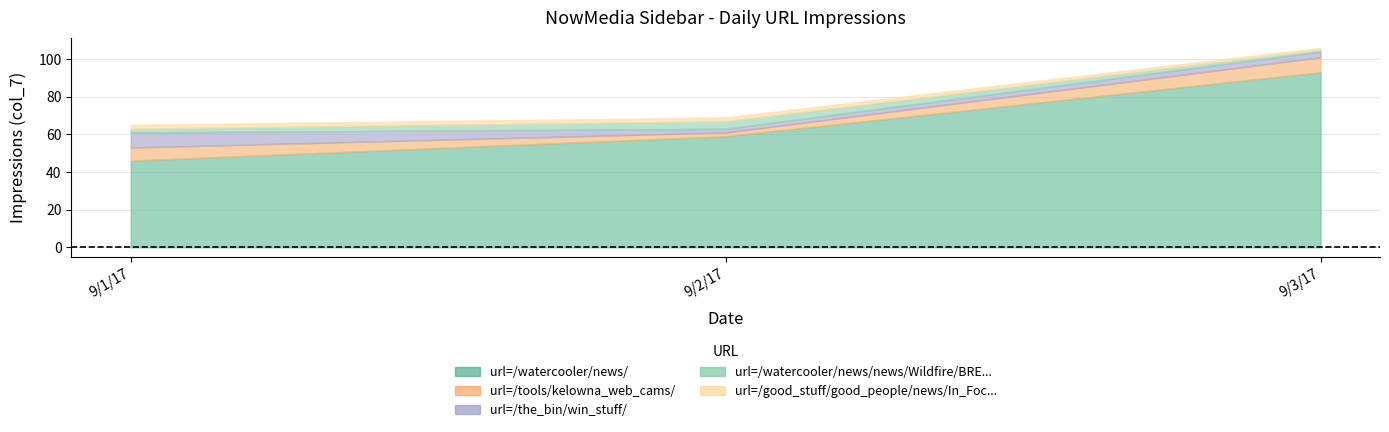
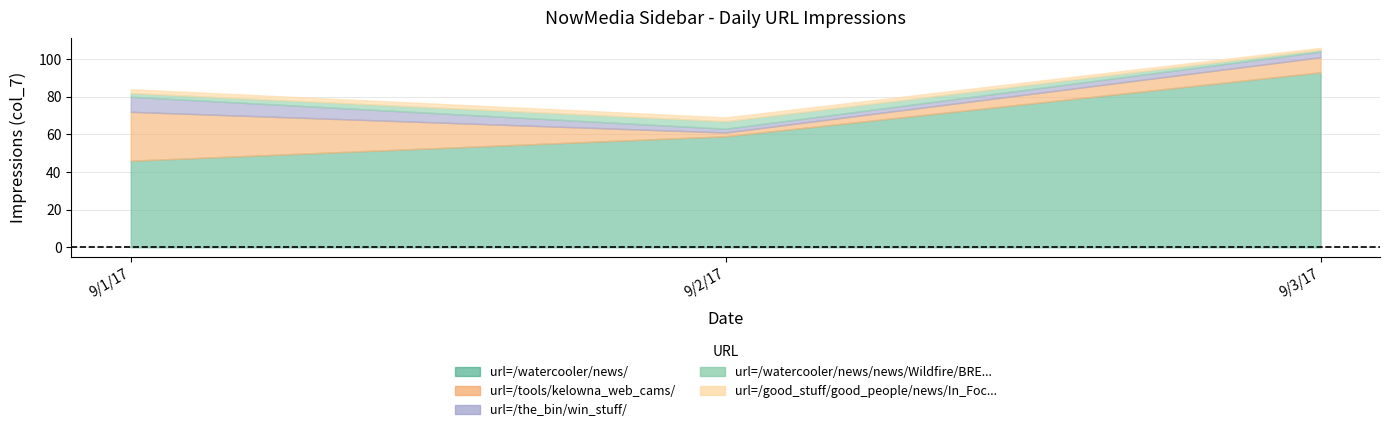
  {
    "url=/tools/kelowna_web_cams/": {
-     "9/1/17": 7,
+     "9/1/17": 26,
      "9/2/17": 2,
      "9/3/17": 8
    },
    "url=/good_stuff/good_people/news/In_Foc...": {
      "9/1/17": 2,
      "9/2/17": 2
    }
  }
